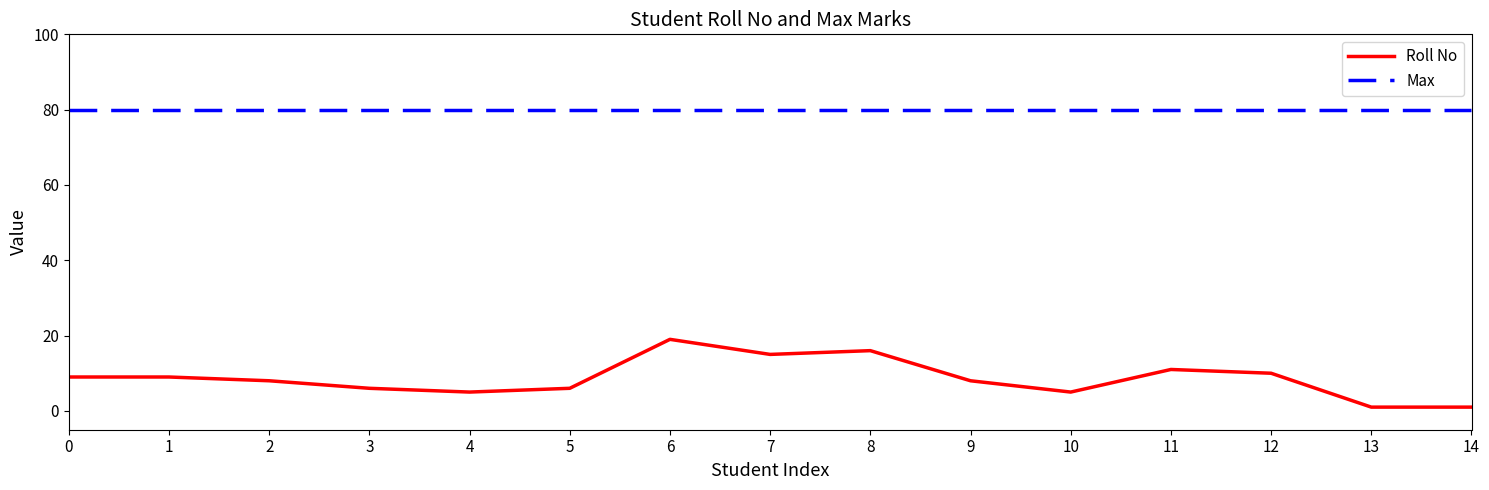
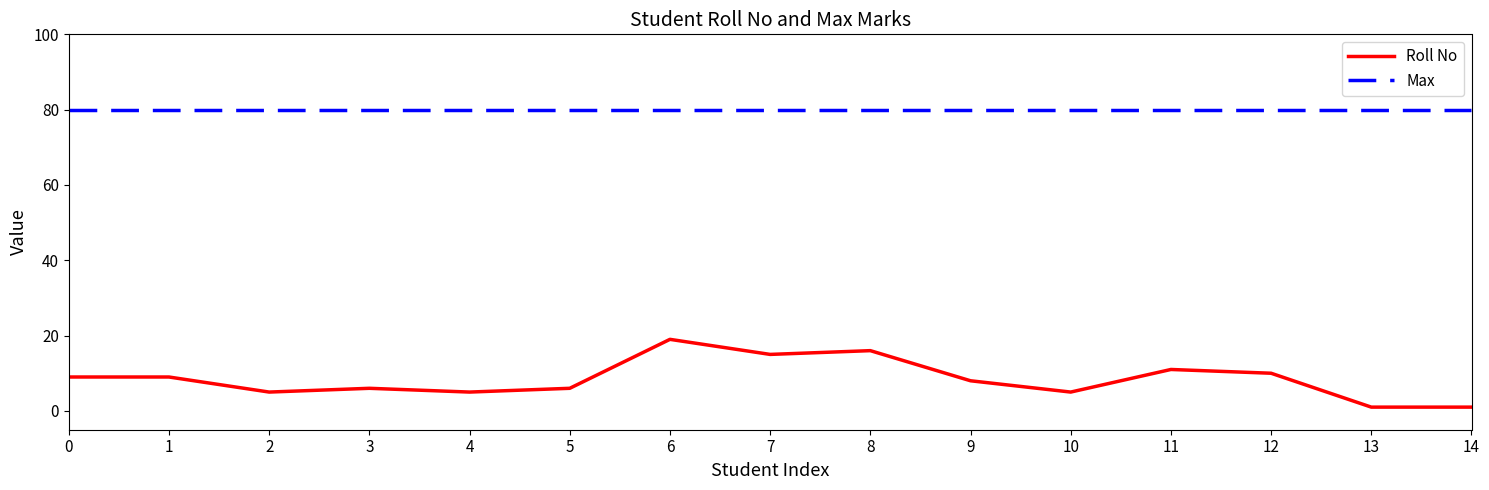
  {
    "Roll No": {
      "0": 9,
      "1": 9,
-     "2": 8,
+     "2": 5,
      "3": 6,
      "4": 5,
      "5": 6,
      "6": 19,
      "7": 15,
      "8": 16,
      "9": 8,
      "10": 5,
      "11": 11,
      "12": 10,
      "13": 1,
      "14": 1
    },
    "Max": {
      "0": 80,
      "1": 80,
      "2": 80,
      "3": 80,
      "4": 80,
      "5": 80,
      "6": 80,
      "7": 80,
      "8": 80,
      "9": 80,
      "10": 80,
      "11": 80,
      "12": 80,
      "13": 80,
      "14": 80
    }
  }
